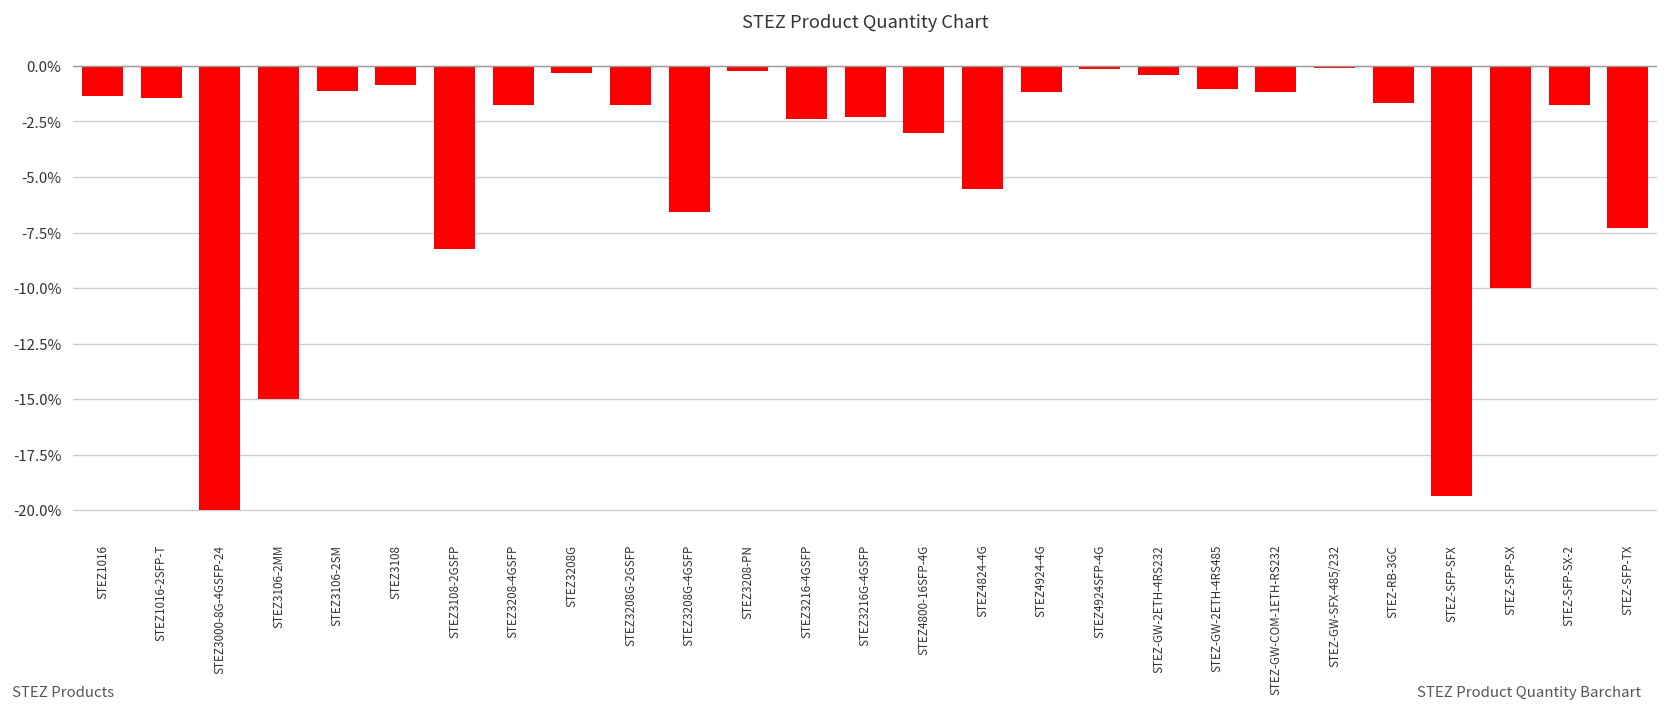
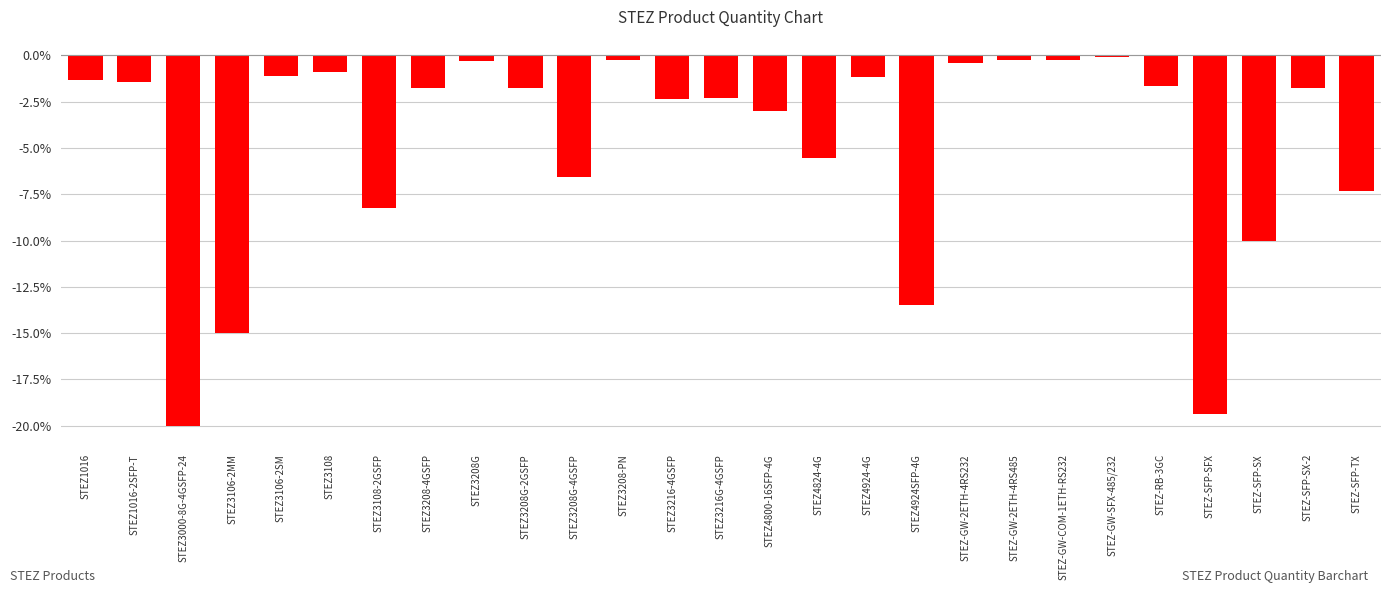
  {
    "STEZ1016": "-1.3%",
    "STEZ1016-2SFP-T": "-1.4%",
    "STEZ3000-8G-4GSFP-24": "-20.0%",
    "STEZ3106-2MM": "-15.0%",
    "STEZ3106-2SM": "-1.1%",
    "STEZ3108": "-0.9%",
    "STEZ3108-2GSFP": "-8.3%",
    "STEZ3208-4GSFP": "-1.7%",
    "STEZ3208G": "-0.3%",
    "STEZ3208G-2GSFP": "-1.7%",
    "STEZ3208G-4GSFP": "-6.6%",
    "STEZ3208-PN": "-0.2%",
    "STEZ3216-4GSFP": "-2.4%",
    "STEZ3216G-4GSFP": "-2.3%",
    "STEZ4800-16SFP-4G": "-3.0%",
    "STEZ4824-4G": "-5.6%",
    "STEZ4924-4G": "-1.2%",
-   "STEZ4924SFP-4G": "-0.2%",
+   "STEZ4924SFP-4G": "-13.5%",
    "STEZ-GW-2ETH-4RS232": "-0.4%",
-   "STEZ-GW-2ETH-4RS485": "-1.0%",
-   "STEZ-GW-COM-1ETH-RS232": "-1.2%",
+   "STEZ-GW-2ETH-4RS485": "-0.2%",
+   "STEZ-GW-COM-1ETH-RS232": "-0.2%",
    "STEZ-RB-3GC": "-1.7%",
    "STEZ-SFP-SFX": "-19.4%",
    "STEZ-SFP-SX": "-10.0%",
    "STEZ-SFP-SX-2": "-1.7%",
    "STEZ-SFP-TX": "-7.3%"
  }
